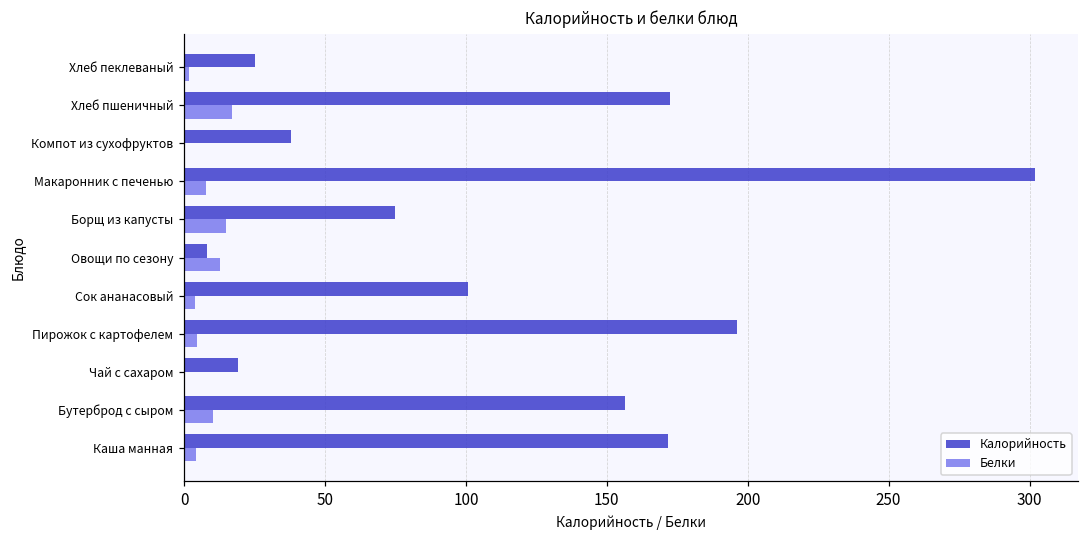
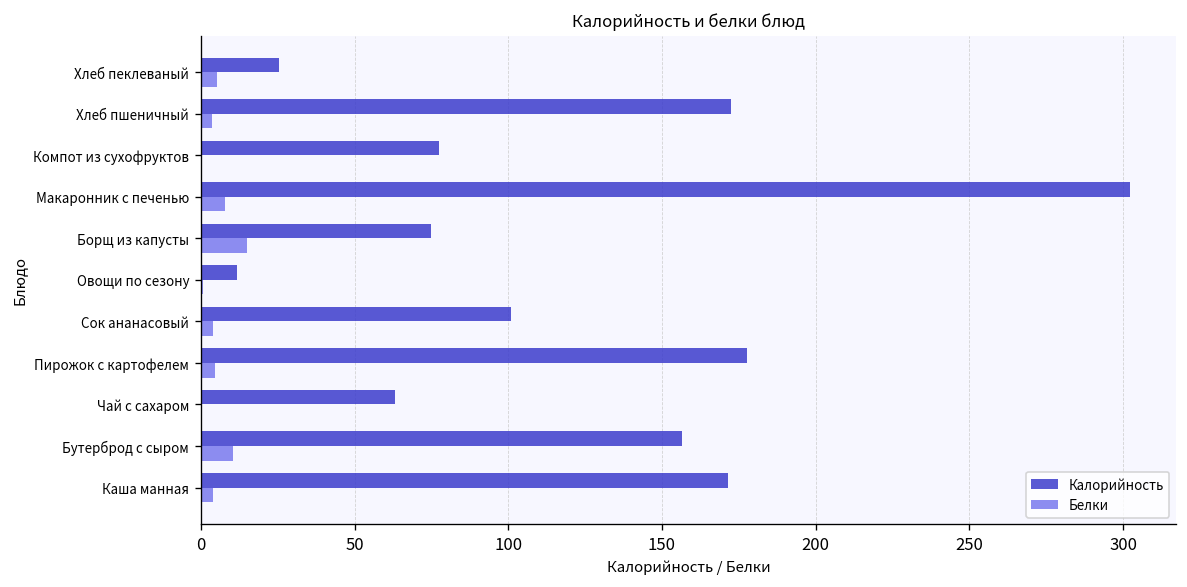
  {
    "Калорийность": {
      "Хлеб пеклеваный": 25,
      "Хлеб пшеничный": 172,
-     "Компот из сухофруктов": 38,
+     "Компот из сухофруктов": 77,
      "Макаронник с печенью": 302,
      "Борщ из капусты": 75,
-     "Овощи по сезону": 8,
+     "Овощи по сезону": 12,
      "Сок ананасовый": 101,
-     "Пирожок с картофелем": 196,
-     "Чай с сахаром": 19,
+     "Пирожок с картофелем": 178,
+     "Чай с сахаром": 63,
      "Бутерброд с сыром": 157,
      "Каша манная": 172
    },
    "Белки": {
-     "Хлеб пеклеваный": 2,
-     "Хлеб пшеничный": 17,
+     "Хлеб пеклеваный": 5,
+     "Хлеб пшеничный": 4,
      "Компот из сухофруктов": 0,
      "Макаронник с печенью": 8,
      "Борщ из капусты": 15,
-     "Овощи по сезону": 13,
+     "Овощи по сезону": 1,
      "Сок ананасовый": 4,
      "Пирожок с картофелем": 5,
      "Бутерброд с сыром": 10,
      "Каша манная": 4
    }
  }
